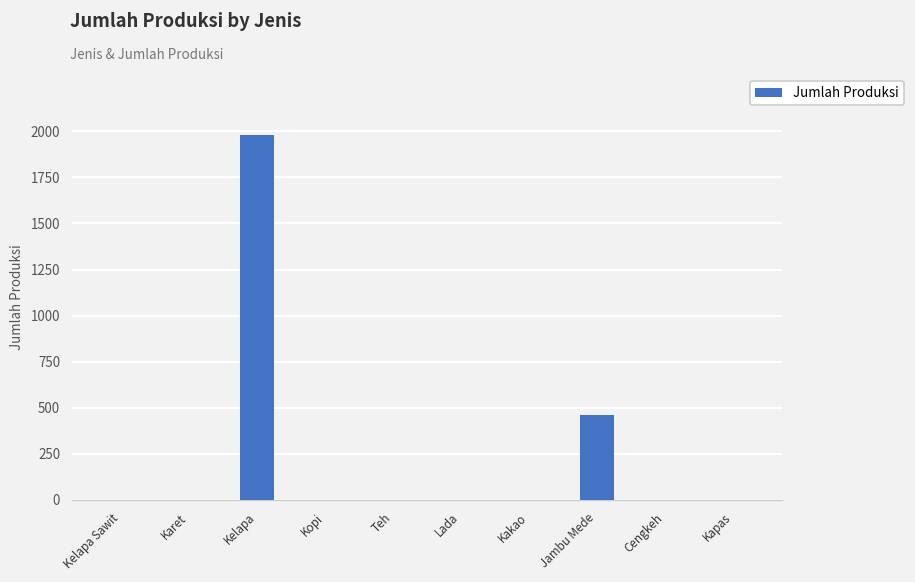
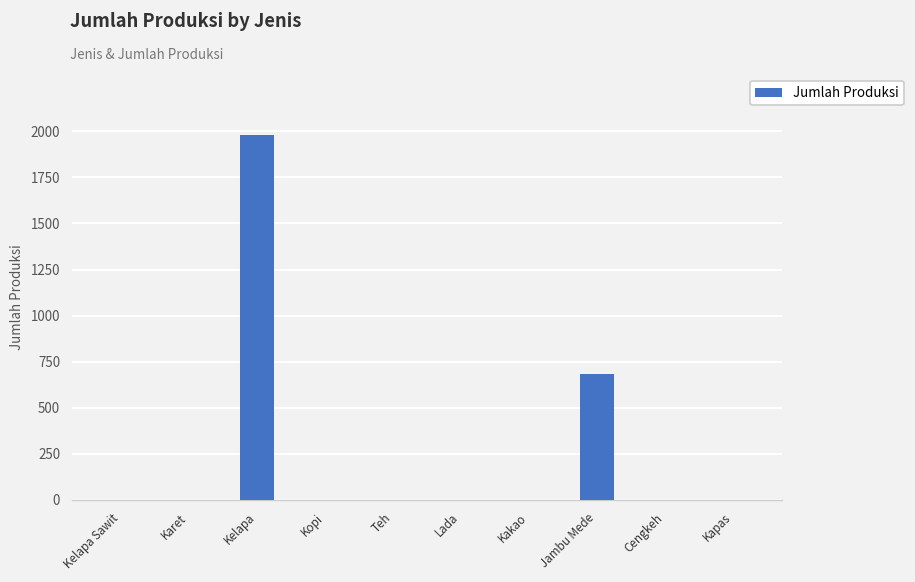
  {
    "Kelapa Sawit": 0,
    "Karet": 0,
    "Kelapa": 1980,
    "Kopi": 0,
    "Teh": 0,
    "Lada": 0,
    "Kakao": 0,
-   "Jambu Mede": 460,
+   "Jambu Mede": 680,
    "Cengkeh": 0,
    "Kapas": 0
  }
